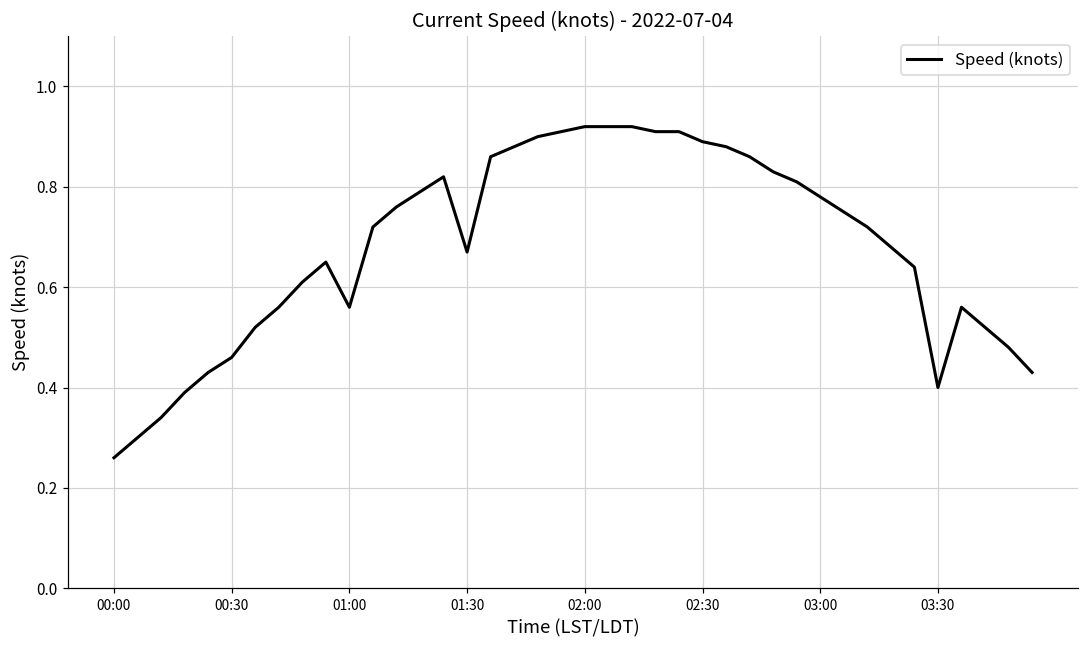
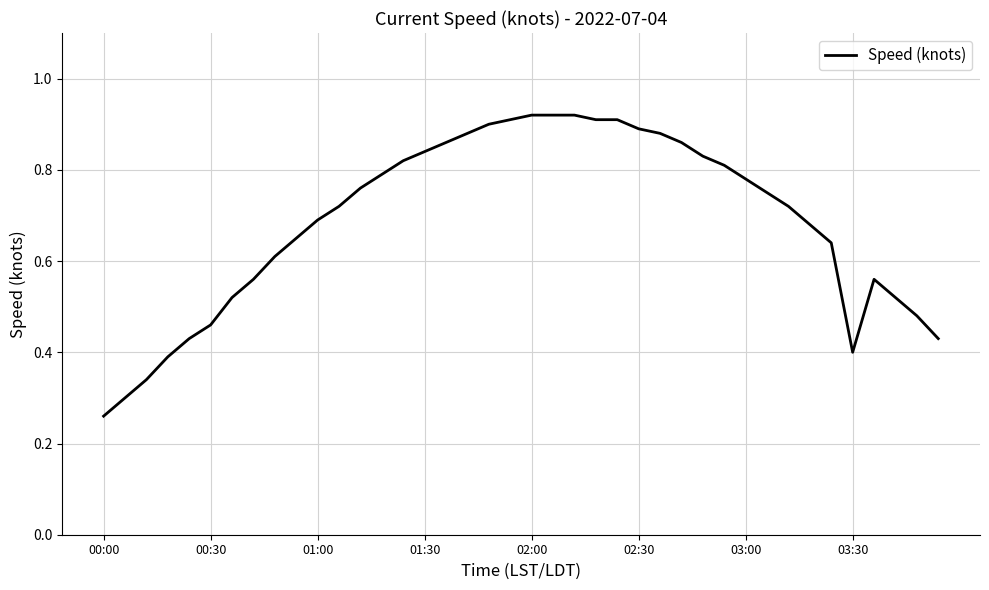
  {
    "00:00": 0.26,
    "00:30": 0.46,
-   "01:00": 0.56,
-   "01:30": 0.67,
+   "01:00": 0.69,
+   "01:30": 0.84,
    "02:00": 0.92,
    "02:30": 0.89,
    "03:00": 0.78,
    "03:30": 0.40
  }
